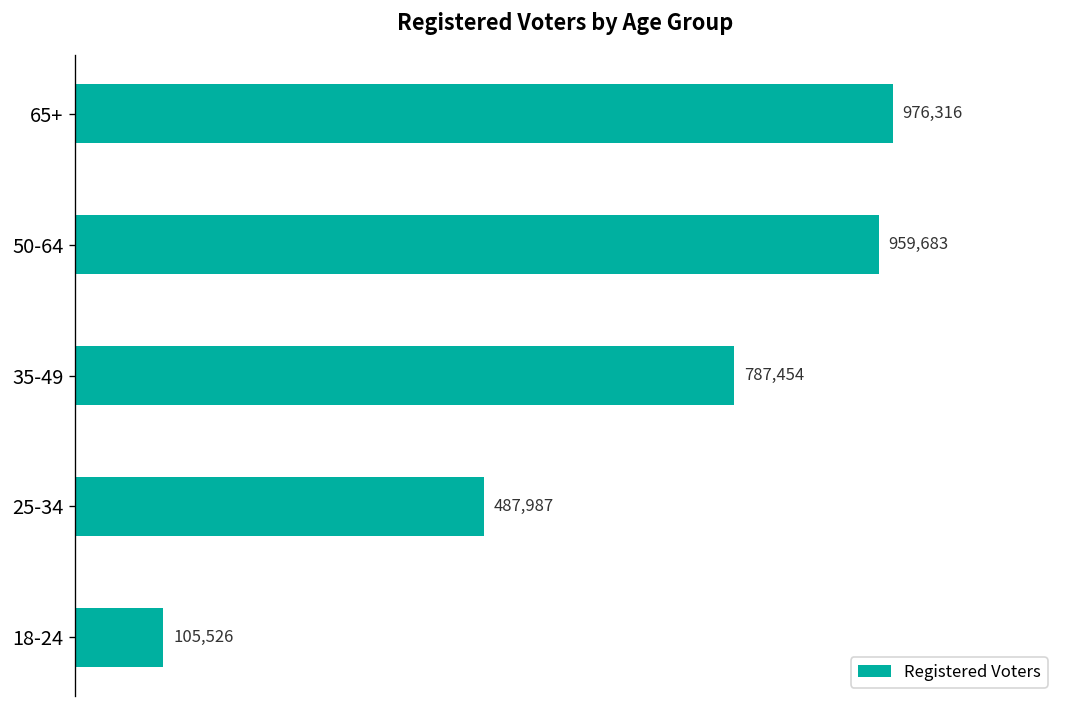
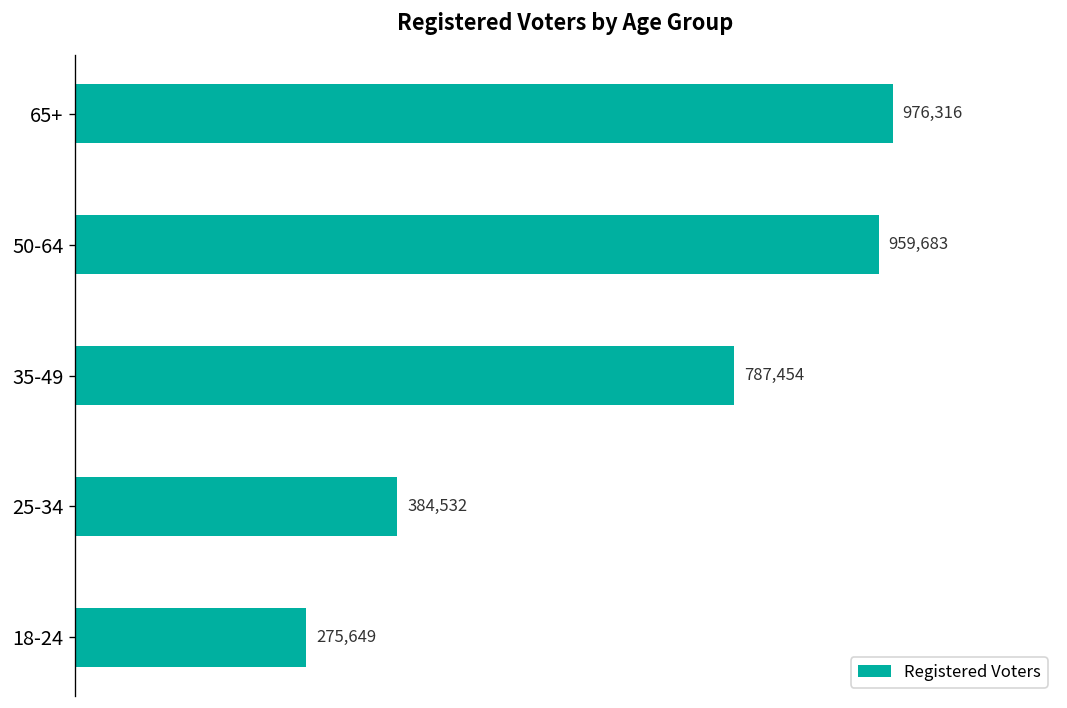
  {
    "65+": "976,316",
    "50-64": "959,683",
    "35-49": "787,454",
-   "25-34": "487,987",
-   "18-24": "105,526"
+   "25-34": "384,532",
+   "18-24": "275,649"
  }
